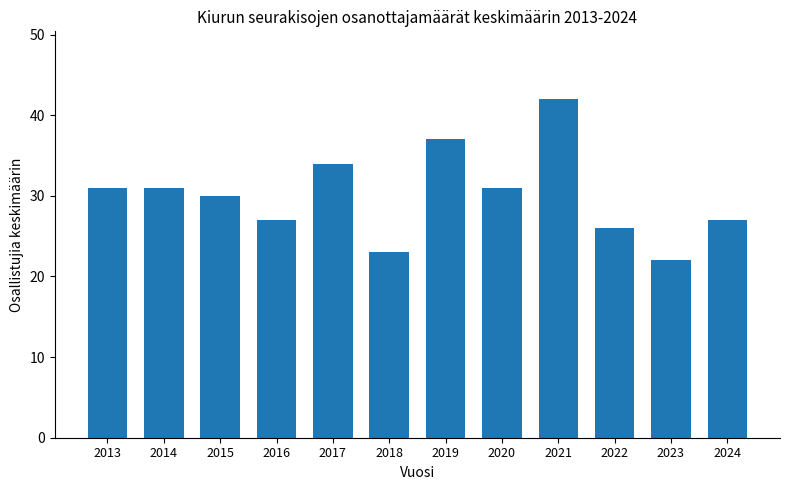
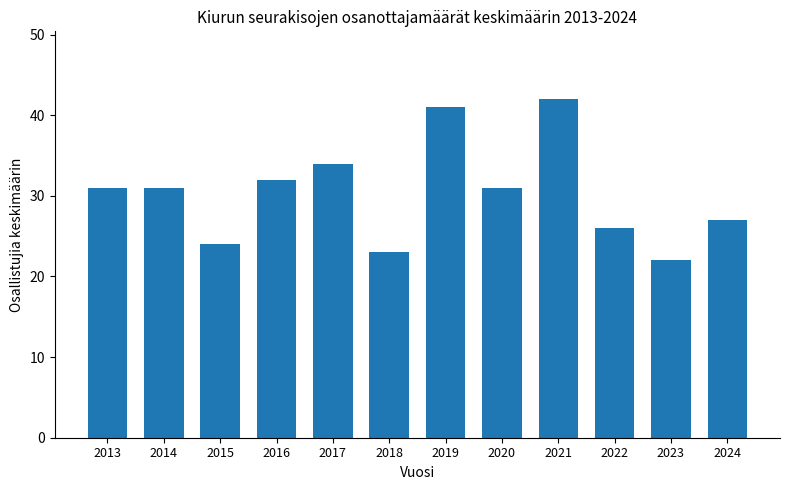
  {
    "2013": 31,
    "2014": 31,
-   "2015": 30,
-   "2016": 27,
+   "2015": 24,
+   "2016": 32,
    "2017": 34,
    "2018": 23,
-   "2019": 37,
+   "2019": 41,
    "2020": 31,
    "2021": 42,
    "2022": 26,
    "2023": 22,
    "2024": 27
  }
